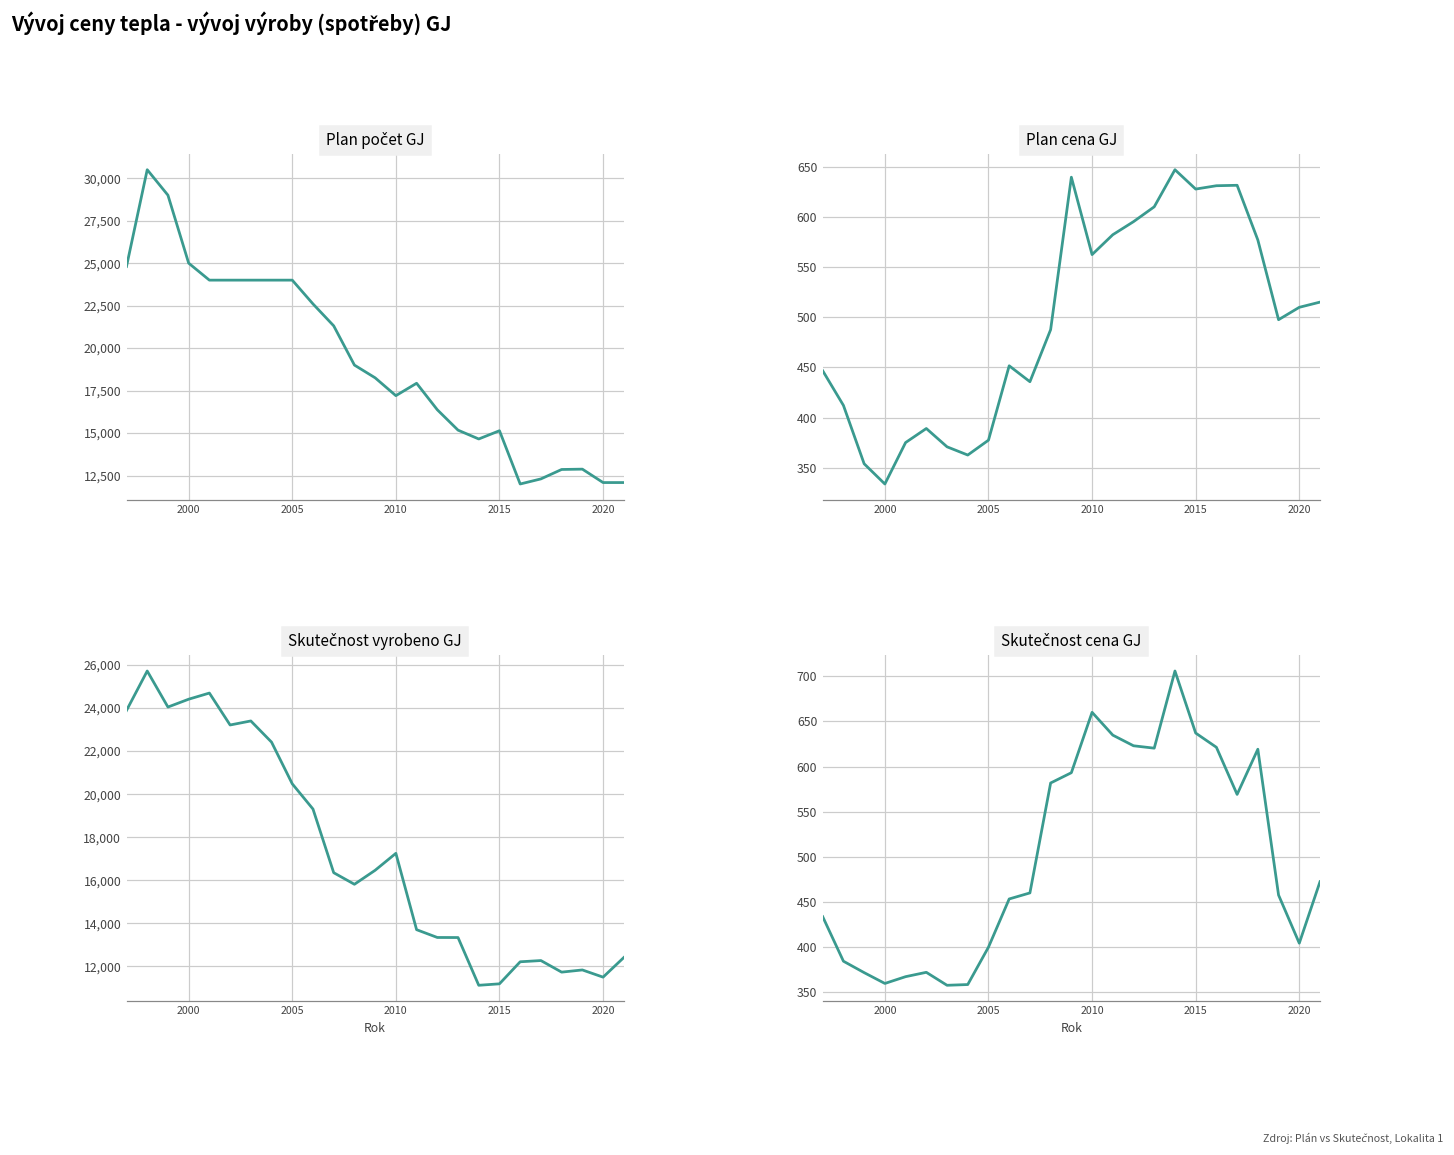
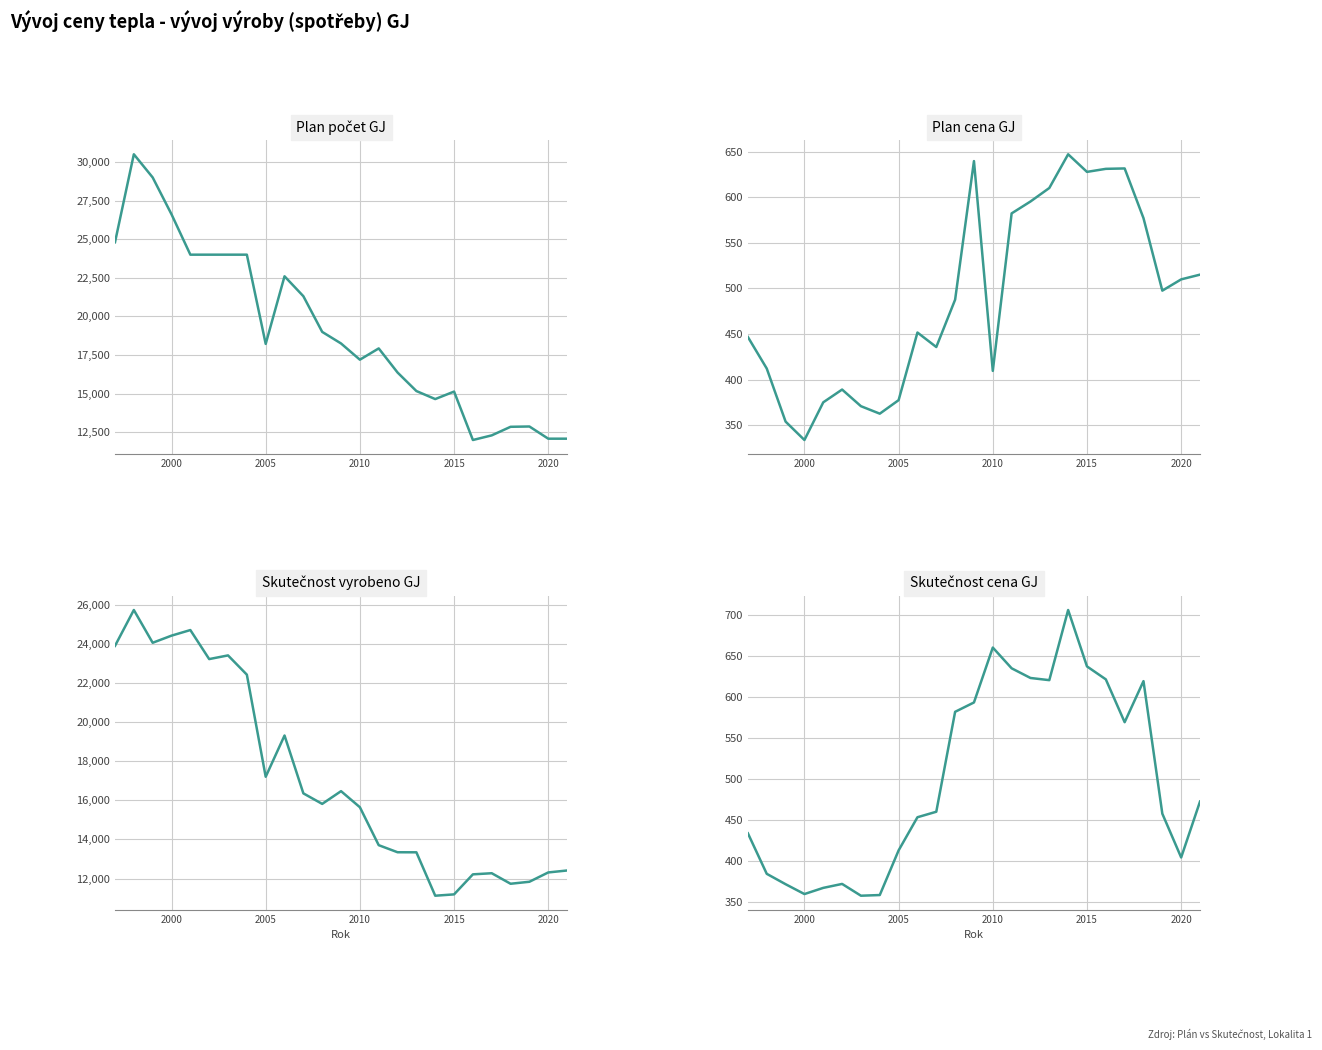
  {
    "Plan počet GJ": {
-     "2000": "25,000",
-     "2005": "24,000",
+     "2000": "26,600",
+     "2005": "18,200",
      "2010": "17,200",
      "2015": "15,100",
      "2020": "12,100"
    },
    "Plan cena GJ": {
      "2000": "330",
      "2005": "380",
-     "2010": "560",
+     "2010": "410",
      "2015": "630",
      "2020": "510"
    },
    "Skutečnost vyrobeno GJ": {
      "2000": "24,400",
-     "2005": "20,500",
-     "2010": "17,300",
+     "2005": "17,200",
+     "2010": "15,600",
      "2015": "11,200",
-     "2020": "11,500"
+     "2020": "12,300"
    },
    "Skutečnost cena GJ": {
      "2000": "360",
-     "2005": "400",
+     "2005": "410",
      "2010": "660",
      "2015": "640",
      "2020": "400"
    }
  }
